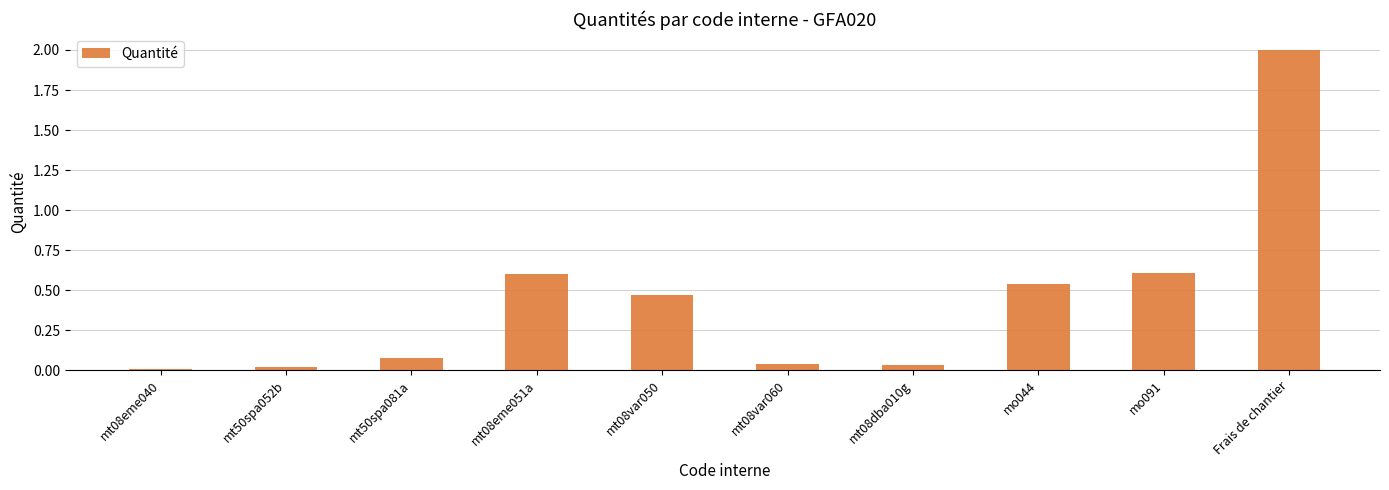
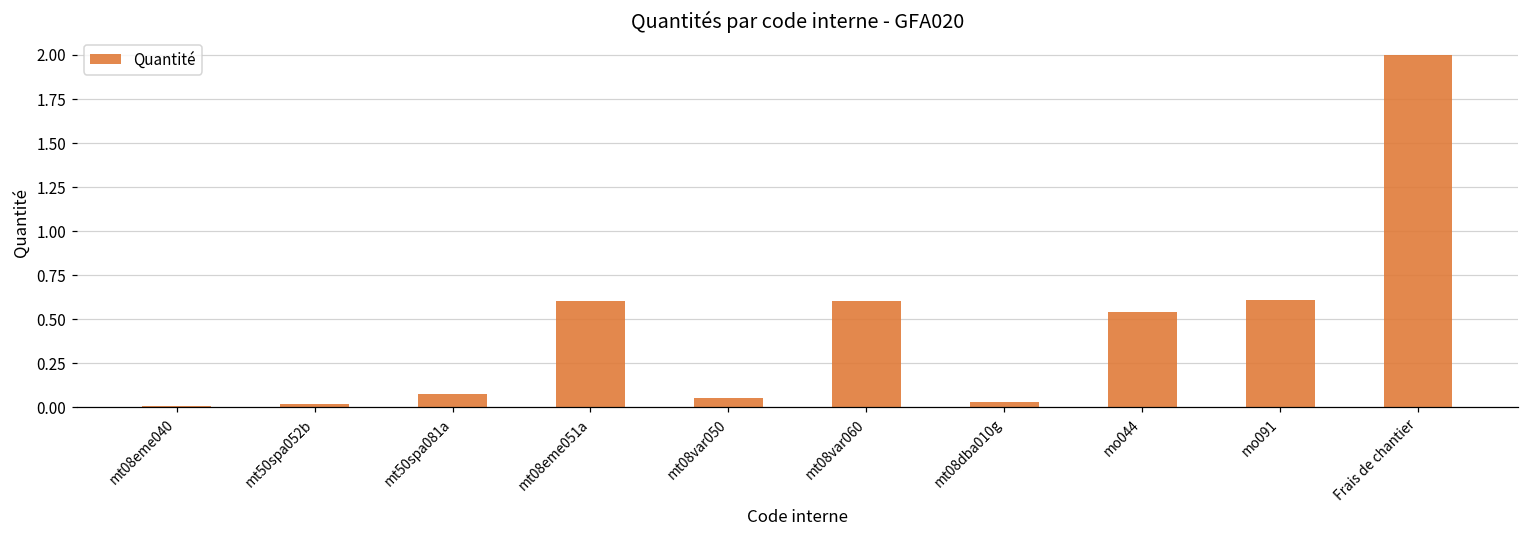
  {
    "mt50spa052b": 0.02,
    "mt50spa081a": 0.08,
    "mt08eme051a": 0.60,
-   "mt08var050": 0.47,
-   "mt08var060": 0.04,
+   "mt08var050": 0.05,
+   "mt08var060": 0.60,
    "mt08dba010g": 0.03,
    "mo044": 0.54,
    "mo091": 0.61,
    "Frais de chantier": 2.00
  }
